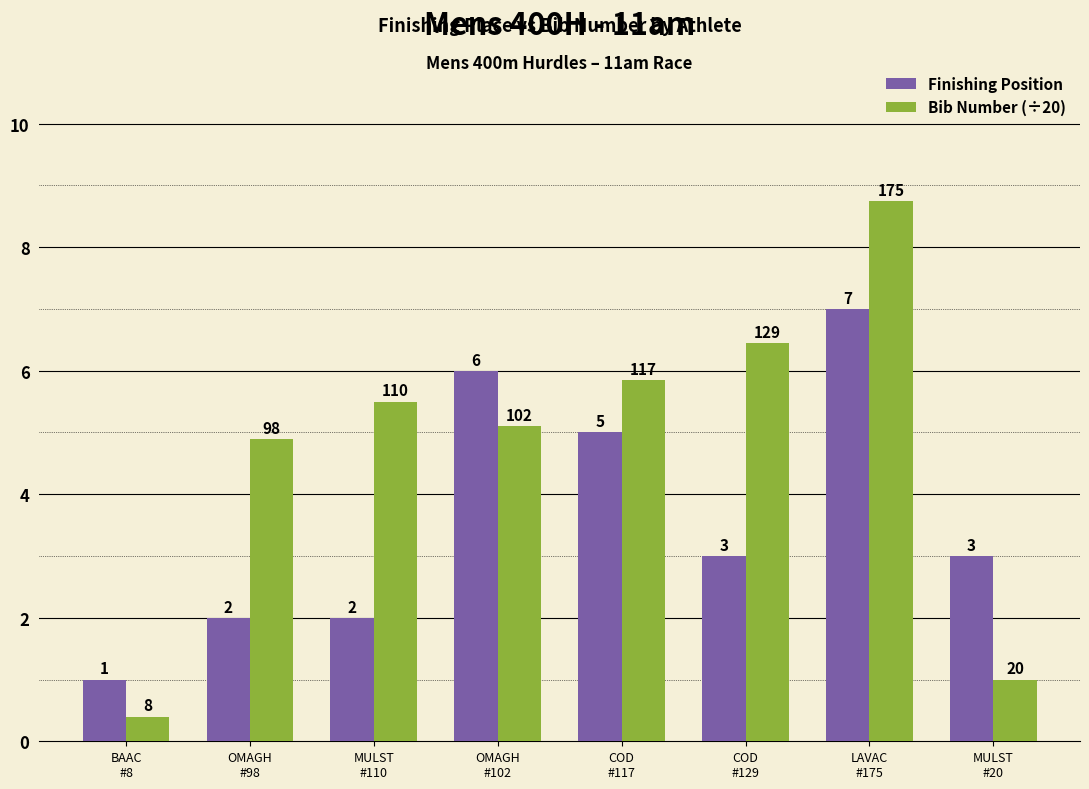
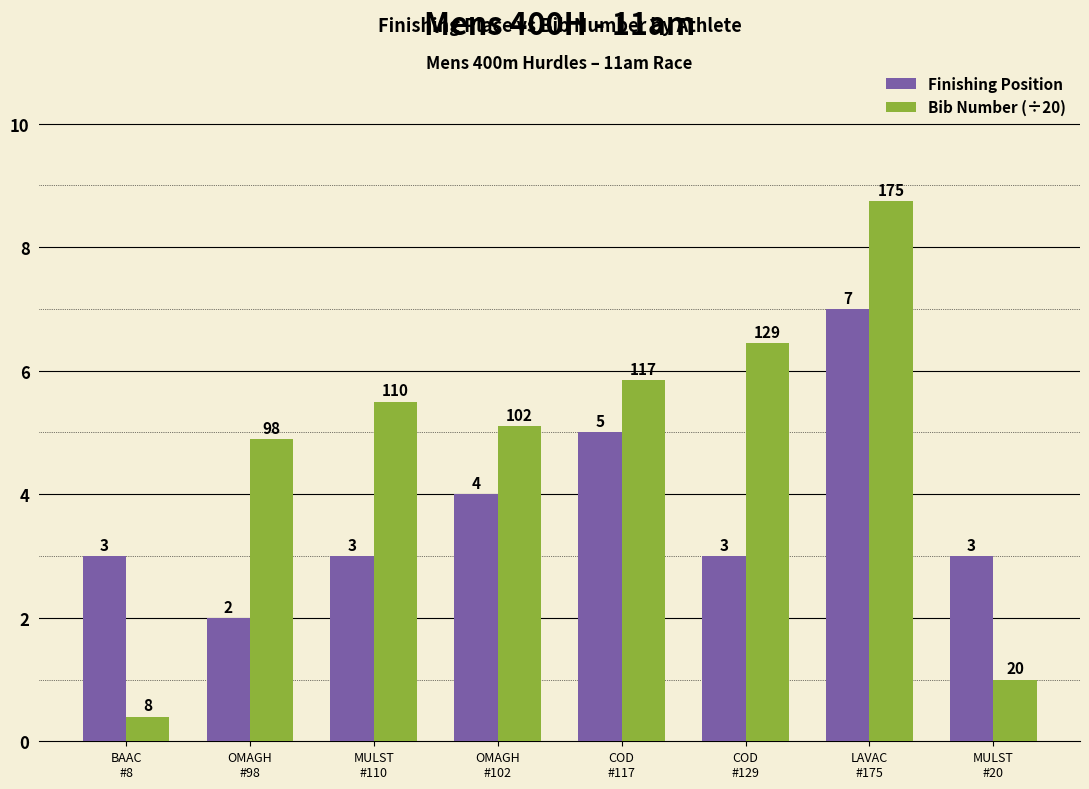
  {
    "Finishing Position": {
-     "BAAC #8": 1,
+     "BAAC #8": 3,
      "OMAGH #98": 2,
-     "MULST #110": 2,
-     "OMAGH #102": 6,
+     "MULST #110": 3,
+     "OMAGH #102": 4,
      "COD #117": 5,
      "COD #129": 3,
      "LAVAC #175": 7,
      "MULST #20": 3
    }
  }
